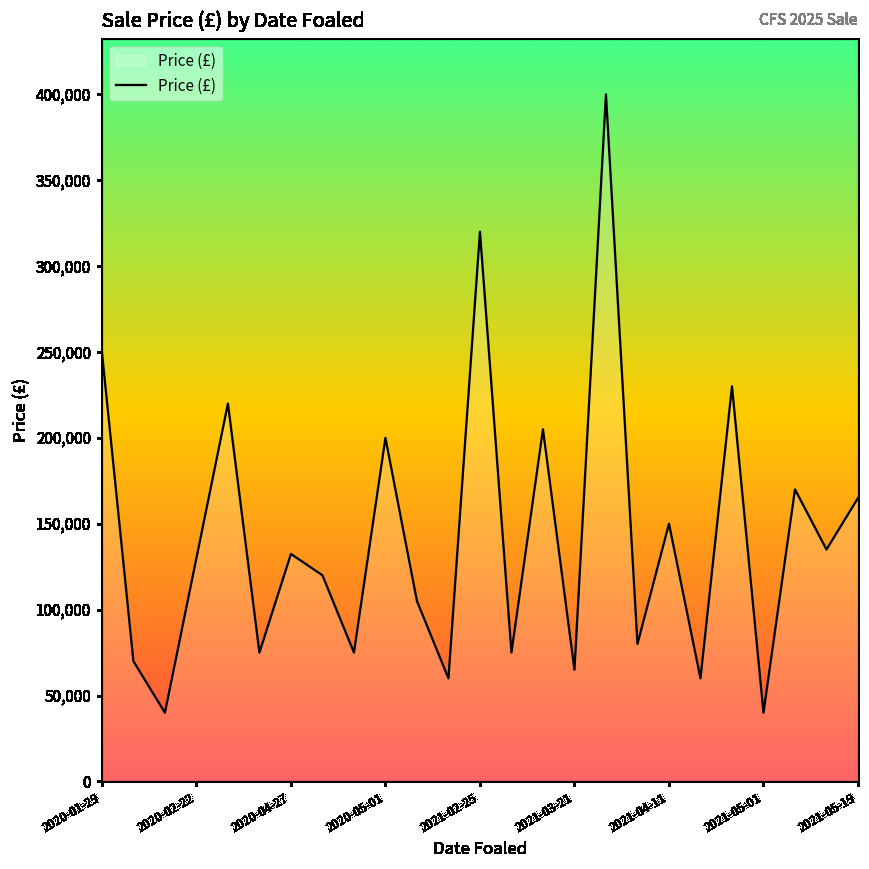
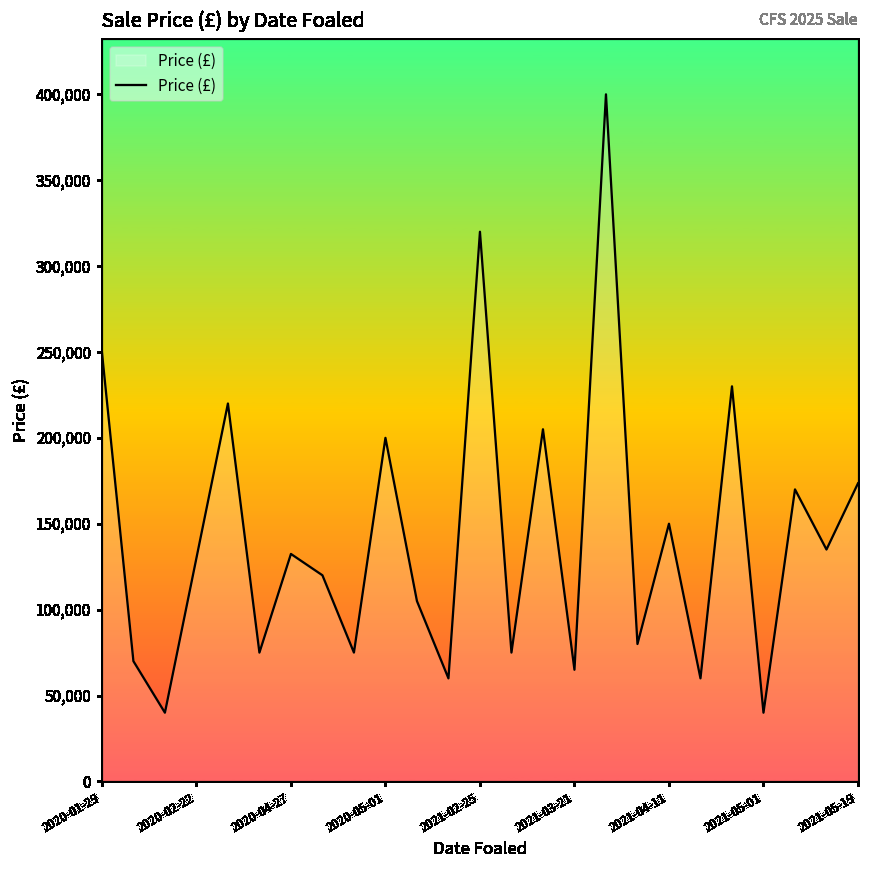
  {
    "2020-04-27": "132,000",
    "2020-05-01": "200,000",
    "2021-02-25": "320,000",
    "2021-05-01": "40,000",
-   "2021-05-19": "165,000"
+   "2021-05-19": "174,000"
  }
